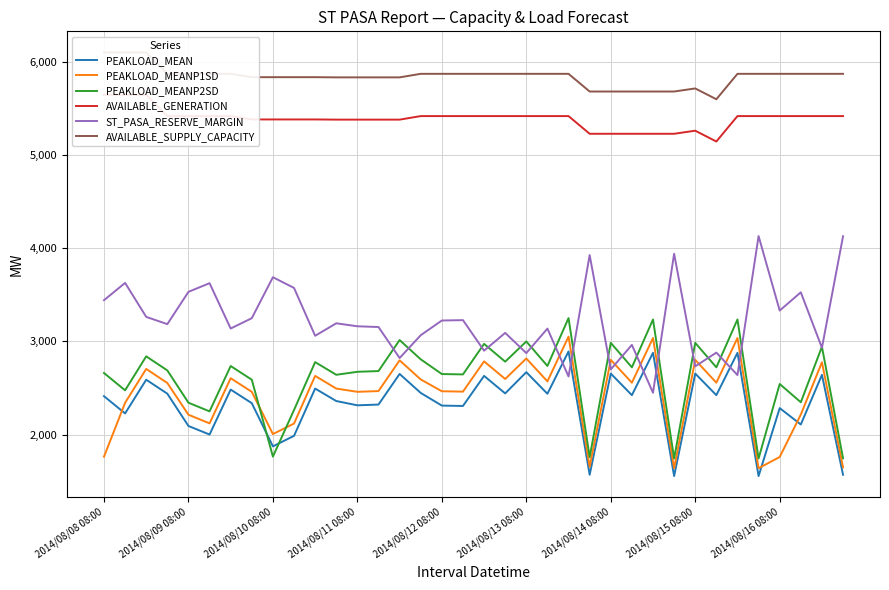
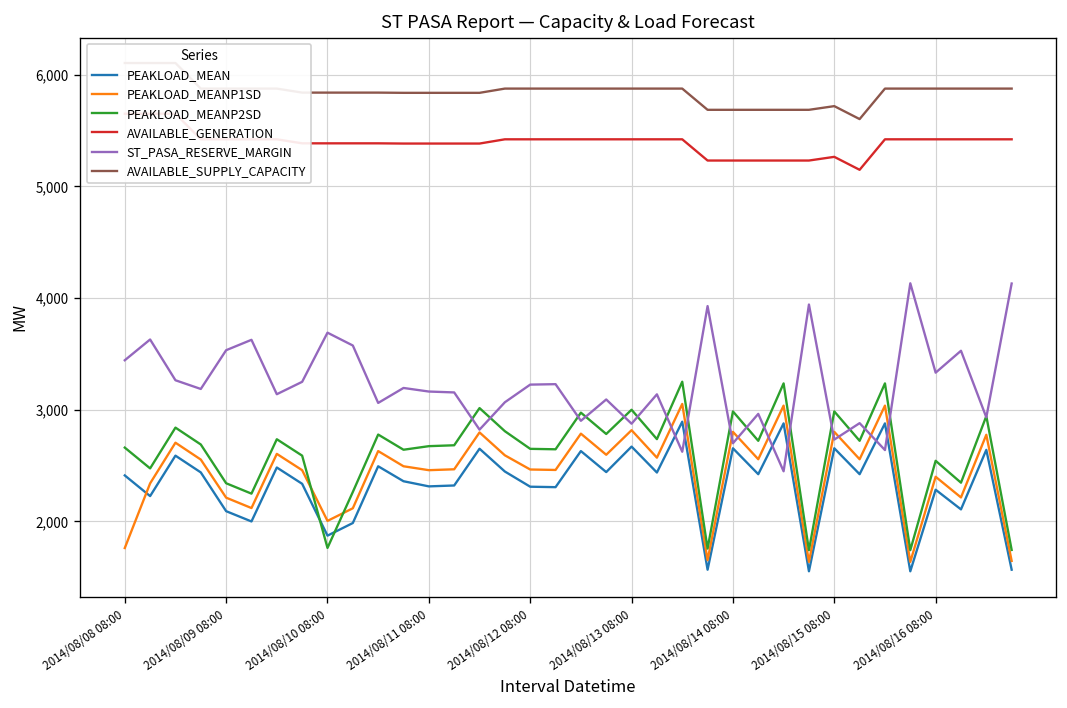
  {
    "PEAKLOAD_MEAN": {
      "2014/08/08 08:00": "2,400",
      "2014/08/09 08:00": "2,100",
      "2014/08/10 08:00": "1,900",
      "2014/08/11 08:00": "2,300",
      "2014/08/12 08:00": "2,300",
      "2014/08/13 08:00": "2,700",
      "2014/08/14 08:00": "2,700",
      "2014/08/15 08:00": "2,700",
      "2014/08/16 08:00": "2,300"
    },
    "PEAKLOAD_MEANP1SD": {
      "2014/08/08 08:00": "1,800",
      "2014/08/09 08:00": "2,200",
      "2014/08/10 08:00": "2,000",
      "2014/08/11 08:00": "2,500",
      "2014/08/12 08:00": "2,500",
      "2014/08/13 08:00": "2,800",
      "2014/08/14 08:00": "2,800",
      "2014/08/15 08:00": "2,800",
-     "2014/08/16 08:00": "1,800"
+     "2014/08/16 08:00": "2,400"
    },
    "PEAKLOAD_MEANP2SD": {
      "2014/08/08 08:00": "2,700",
      "2014/08/09 08:00": "2,300",
      "2014/08/10 08:00": "1,800",
      "2014/08/11 08:00": "2,700",
      "2014/08/12 08:00": "2,700",
      "2014/08/13 08:00": "3,000",
      "2014/08/14 08:00": "3,000",
      "2014/08/15 08:00": "3,000",
      "2014/08/16 08:00": "2,500"
    },
    "AVAILABLE_GENERATION": {
      "2014/08/10 08:00": "5,400",
      "2014/08/11 08:00": "5,400",
      "2014/08/12 08:00": "5,400",
      "2014/08/13 08:00": "5,400",
      "2014/08/14 08:00": "5,200",
      "2014/08/15 08:00": "5,300",
      "2014/08/16 08:00": "5,400"
    },
    "ST_PASA_RESERVE_MARGIN": {
      "2014/08/08 08:00": "3,400",
      "2014/08/09 08:00": "3,500",
      "2014/08/10 08:00": "3,700",
      "2014/08/11 08:00": "3,200",
      "2014/08/12 08:00": "3,200",
      "2014/08/13 08:00": "2,900",
      "2014/08/14 08:00": "2,700",
      "2014/08/15 08:00": "2,700",
      "2014/08/16 08:00": "3,300"
    },
    "AVAILABLE_SUPPLY_CAPACITY": {
      "2014/08/10 08:00": "5,800",
      "2014/08/11 08:00": "5,800",
      "2014/08/12 08:00": "5,900",
      "2014/08/13 08:00": "5,900",
      "2014/08/14 08:00": "5,700",
      "2014/08/15 08:00": "5,700",
      "2014/08/16 08:00": "5,900"
    }
  }
